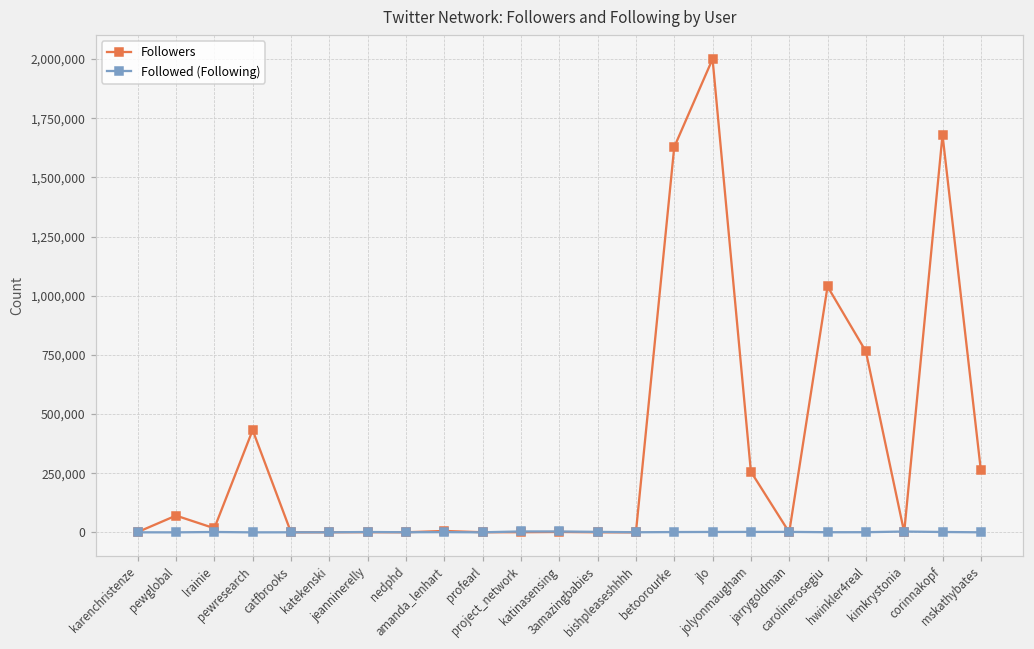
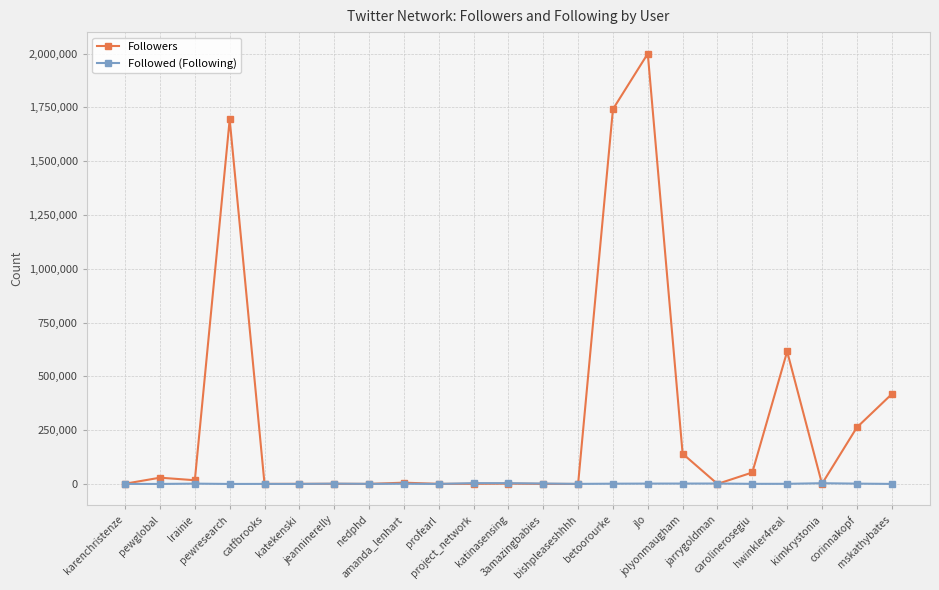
  {
    "Followers": {
-     "pewglobal": "70,000",
+     "pewglobal": "30,000",
      "lrainie": "20,000",
-     "pewresearch": "430,000",
-     "betoorourke": "1,630,000",
+     "pewresearch": "1,690,000",
+     "betoorourke": "1,740,000",
      "jlo": "2,000,000",
-     "jolyonmaugham": "260,000",
-     "carolinerosegiu": "1,040,000",
-     "hwinkler4real": "760,000",
-     "corinnakopf": "1,680,000",
-     "mskathybates": "260,000"
+     "jolyonmaugham": "140,000",
+     "carolinerosegiu": "50,000",
+     "hwinkler4real": "620,000",
+     "corinnakopf": "260,000",
+     "mskathybates": "420,000"
    },
    "Followed (Following)": {
      "pewglobal": "0",
      "lrainie": "0",
      "pewresearch": "0",
      "betoorourke": "0",
      "jlo": "0",
      "jolyonmaugham": "0",
      "carolinerosegiu": "0",
      "hwinkler4real": "0",
      "corinnakopf": "0",
      "mskathybates": "0"
    }
  }
